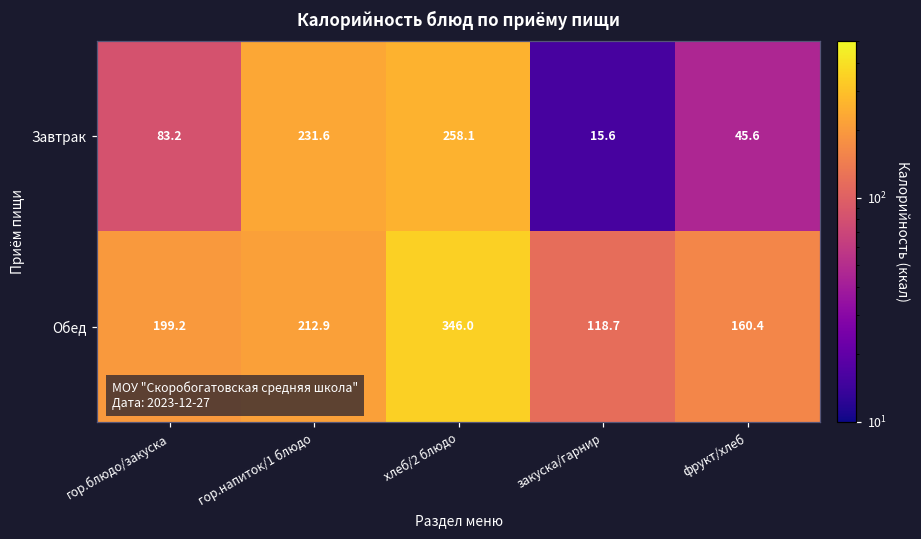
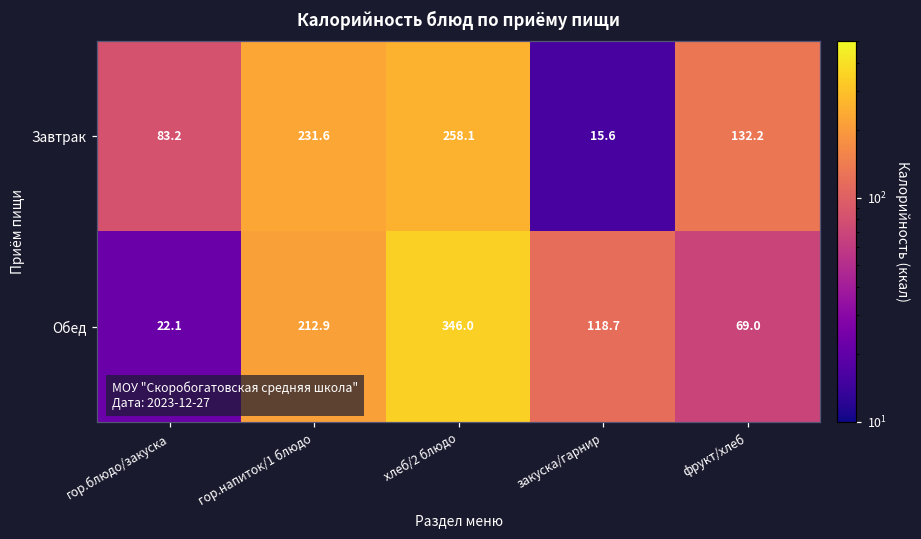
  {
    "Завтрак": {
      "гор.блюдо/закуска": 83.2,
      "гор.напиток/1 блюдо": 231.6,
      "хлеб/2 блюдо": 258.1,
      "закуска/гарнир": 15.6,
-     "фрукт/хлеб": 45.6
+     "фрукт/хлеб": 132.2
    },
    "Обед": {
-     "гор.блюдо/закуска": 199.2,
+     "гор.блюдо/закуска": 22.1,
      "гор.напиток/1 блюдо": 212.9,
      "хлеб/2 блюдо": 346.0,
      "закуска/гарнир": 118.7,
-     "фрукт/хлеб": 160.4
+     "фрукт/хлеб": 69.0
    }
  }
